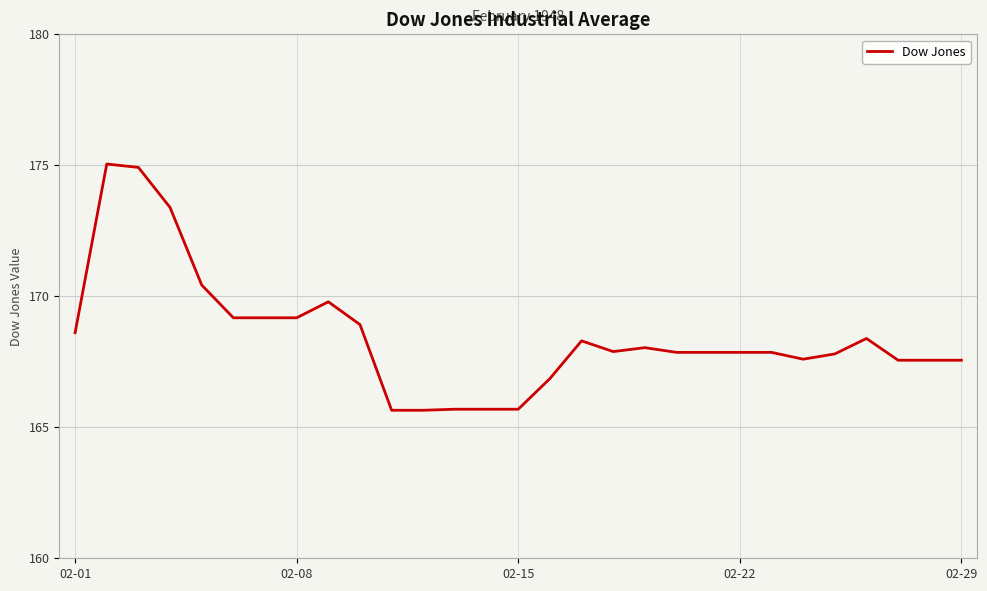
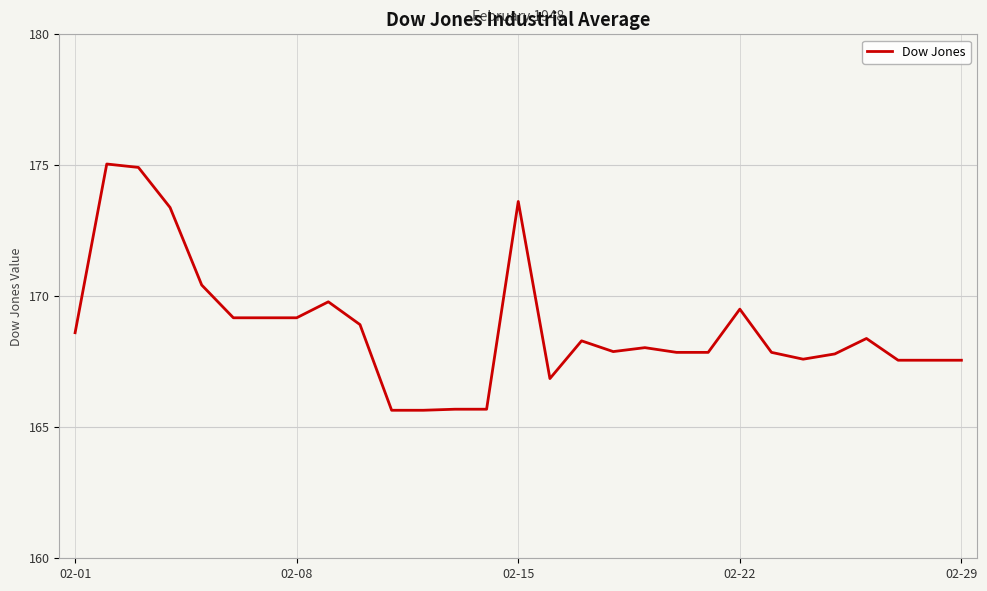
  {
    "02-01": 168.6,
    "02-08": 169.2,
-   "02-15": 165.7,
-   "02-22": 167.9,
+   "02-15": 173.6,
+   "02-22": 169.5,
    "02-29": 167.6
  }
